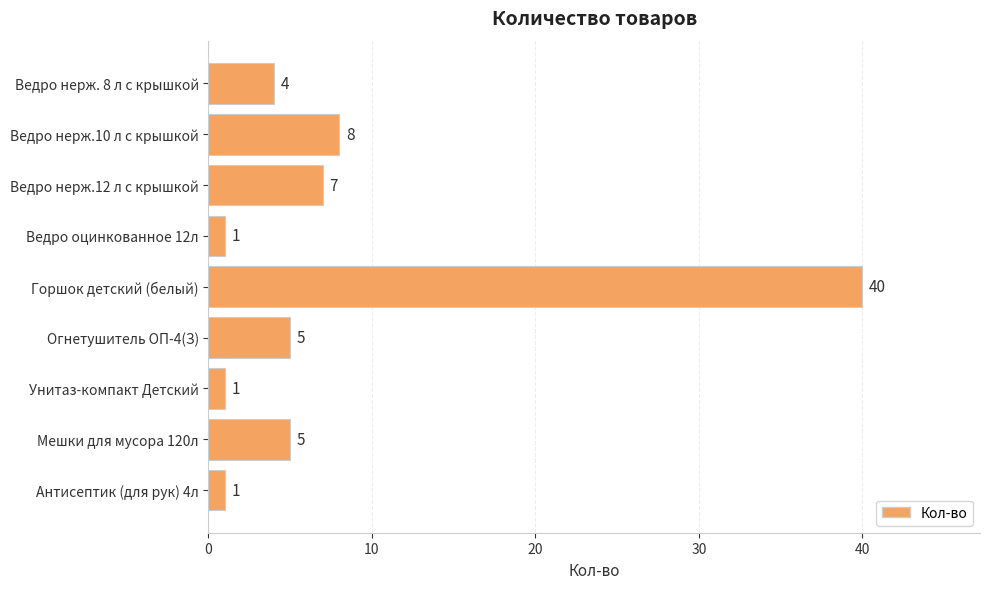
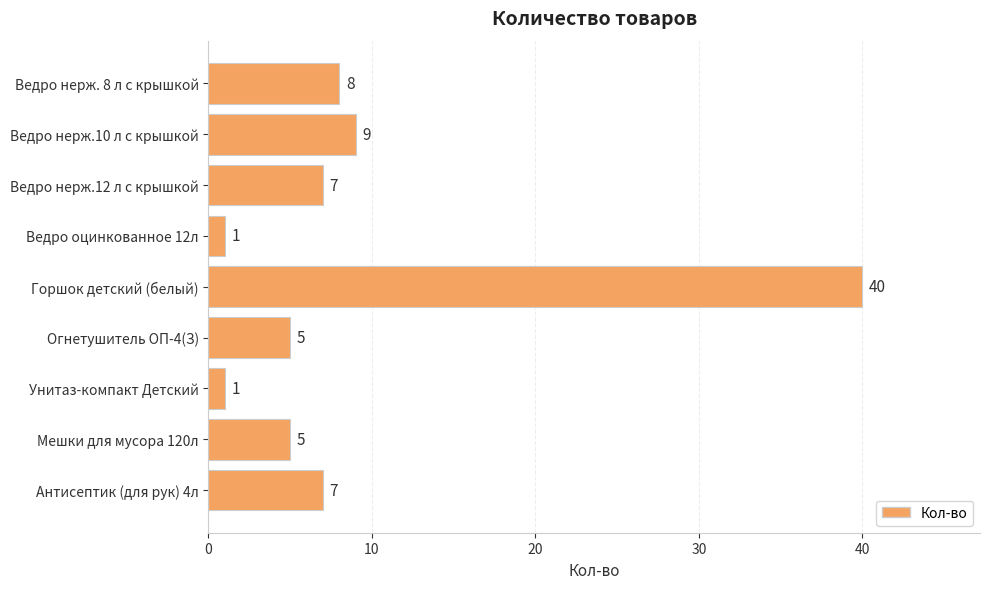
  {
-   "Ведро нерж. 8 л с крышкой": 4,
-   "Ведро нерж.10 л с крышкой": 8,
+   "Ведро нерж. 8 л с крышкой": 8,
+   "Ведро нерж.10 л с крышкой": 9,
    "Ведро нерж.12 л с крышкой": 7,
    "Ведро оцинкованное 12л": 1,
    "Горшок детский (белый)": 40,
    "Огнетушитель ОП-4(З)": 5,
    "Унитаз-компакт Детский": 1,
    "Мешки для мусора 120л": 5,
-   "Антисептик (для рук) 4л": 1
+   "Антисептик (для рук) 4л": 7
  }
